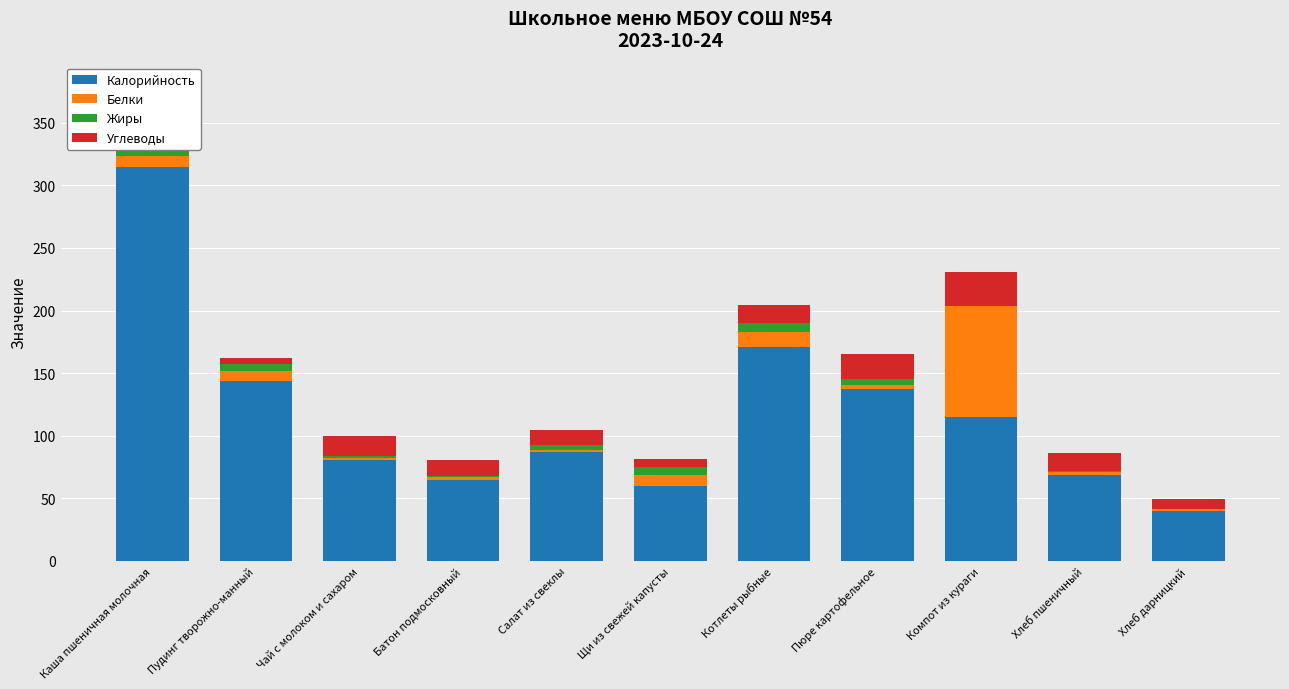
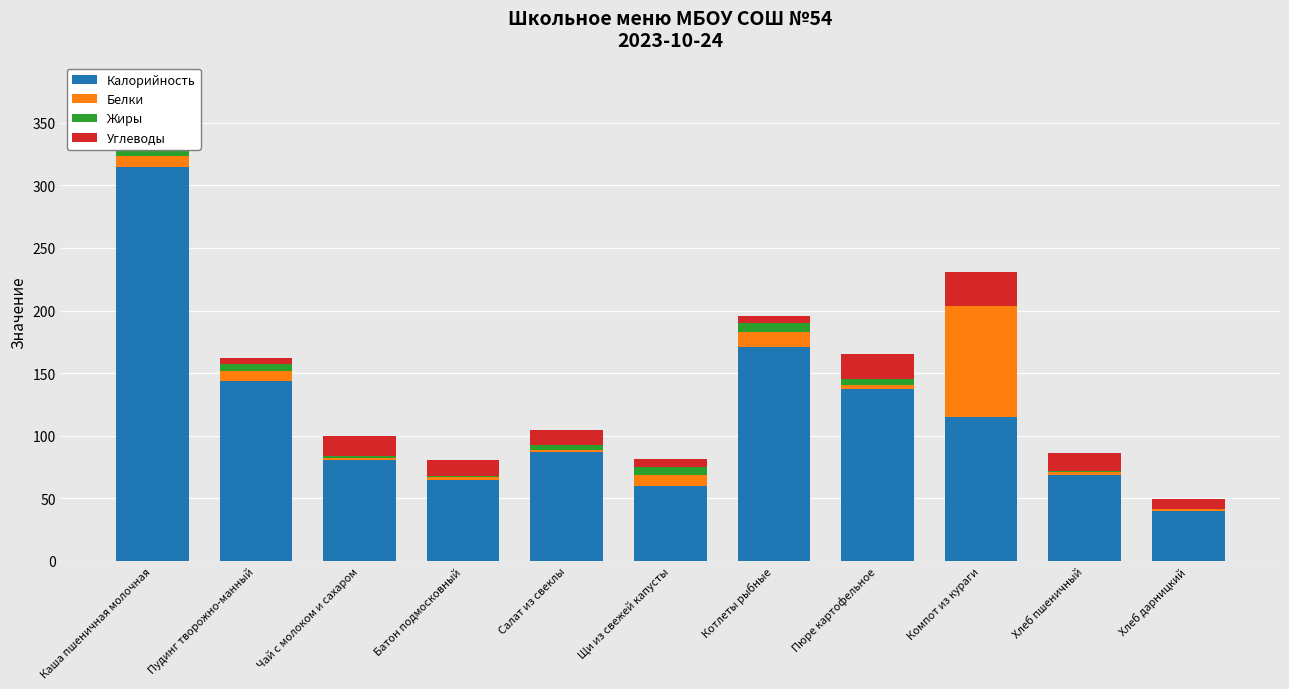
  {
    "Калорийность": {
      "Каша пшеничная молочная": 315,
      "Пудинг творожно-манный": 144,
      "Чай с молоком и сахаром": 81,
      "Батон подмосковный": 65,
      "Салат из свеклы": 87,
      "Щи из свежей капусты": 60,
      "Котлеты рыбные": 171,
      "Пюре картофельное": 137,
      "Компот из кураги": 115,
      "Хлеб пшеничный": 69,
      "Хлеб дарницкий": 40
    },
    "Белки": {
      "Каша пшеничная молочная": 9,
      "Пудинг творожно-манный": 8,
      "Щи из свежей капусты": 9,
      "Котлеты рыбные": 12,
      "Пюре картофельное": 3,
      "Компот из кураги": 89,
      "Хлеб пшеничный": 2
    },
    "Жиры": {
      "Пудинг творожно-манный": 6,
      "Салат из свеклы": 4,
      "Щи из свежей капусты": 7,
      "Котлеты рыбные": 7,
      "Пюре картофельное": 5
    },
    "Углеводы": {
      "Пудинг творожно-манный": 4,
      "Чай с молоком и сахаром": 16,
      "Батон подмосковный": 13,
      "Салат из свеклы": 12,
      "Щи из свежей капусты": 6,
-     "Котлеты рыбные": 14,
+     "Котлеты рыбные": 6,
      "Пюре картофельное": 20,
      "Компот из кураги": 28,
      "Хлеб пшеничный": 15,
      "Хлеб дарницкий": 8
    }
  }
